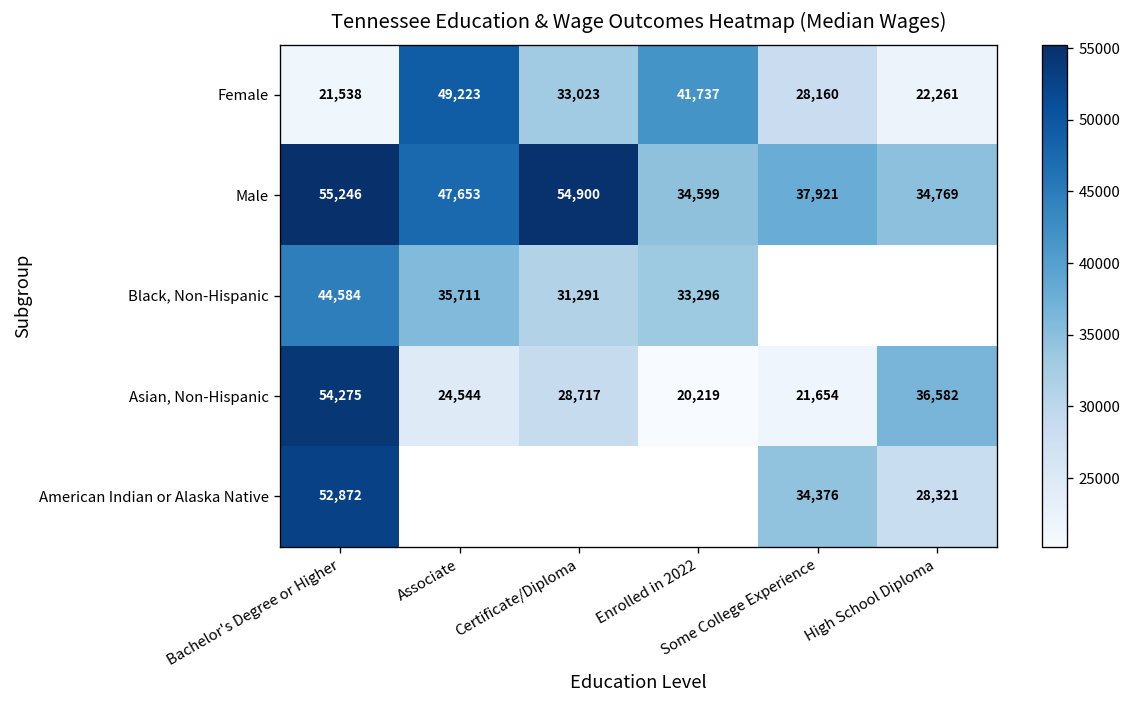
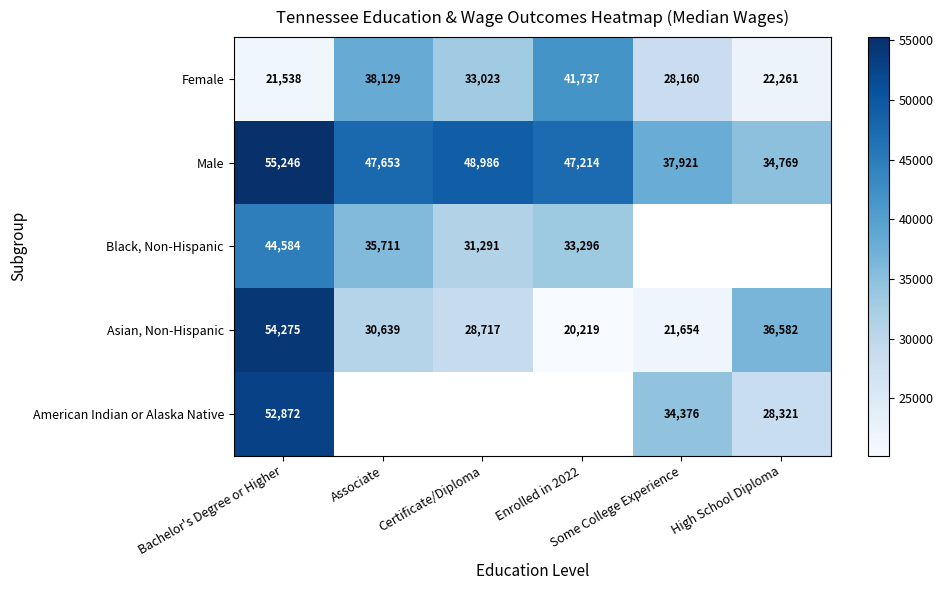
  {
    "Female": {
      "Bachelor's Degree or Higher": "21,538",
-     "Associate": "49,223",
+     "Associate": "38,129",
      "Certificate/Diploma": "33,023",
      "Enrolled in 2022": "41,737",
      "Some College Experience": "28,160",
      "High School Diploma": "22,261"
    },
    "Male": {
      "Bachelor's Degree or Higher": "55,246",
      "Associate": "47,653",
-     "Certificate/Diploma": "54,900",
-     "Enrolled in 2022": "34,599",
+     "Certificate/Diploma": "48,986",
+     "Enrolled in 2022": "47,214",
      "Some College Experience": "37,921",
      "High School Diploma": "34,769"
    },
    "Black, Non-Hispanic": {
      "Bachelor's Degree or Higher": "44,584",
      "Associate": "35,711",
      "Certificate/Diploma": "31,291",
      "Enrolled in 2022": "33,296"
    },
    "Asian, Non-Hispanic": {
      "Bachelor's Degree or Higher": "54,275",
-     "Associate": "24,544",
+     "Associate": "30,639",
      "Certificate/Diploma": "28,717",
      "Enrolled in 2022": "20,219",
      "Some College Experience": "21,654",
      "High School Diploma": "36,582"
    },
    "American Indian or Alaska Native": {
      "Bachelor's Degree or Higher": "52,872",
      "Some College Experience": "34,376",
      "High School Diploma": "28,321"
    }
  }
